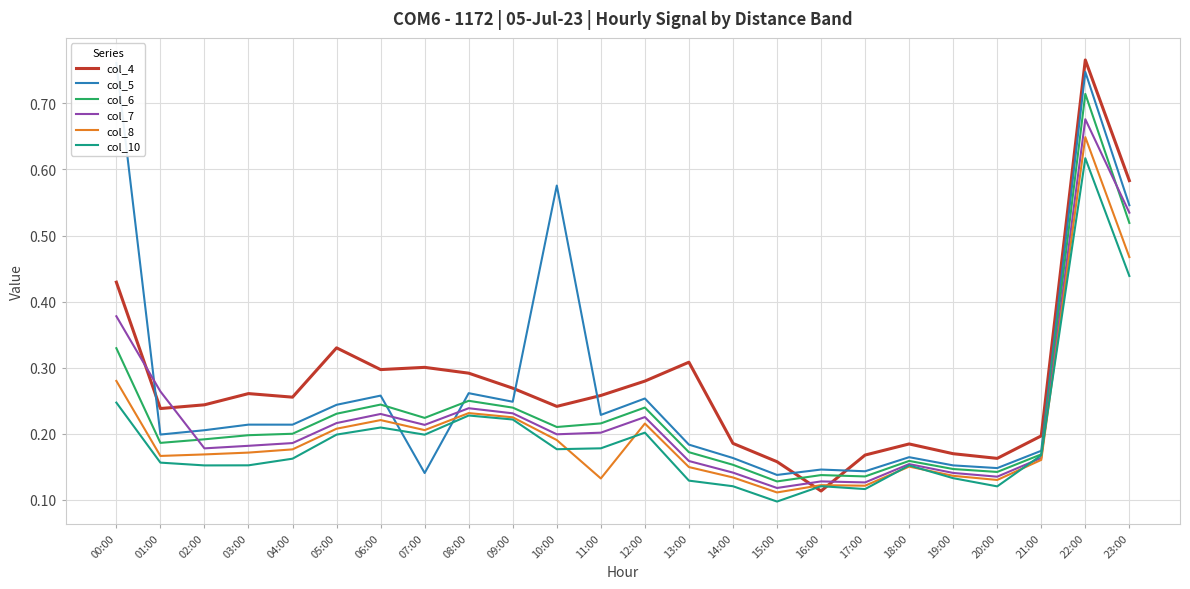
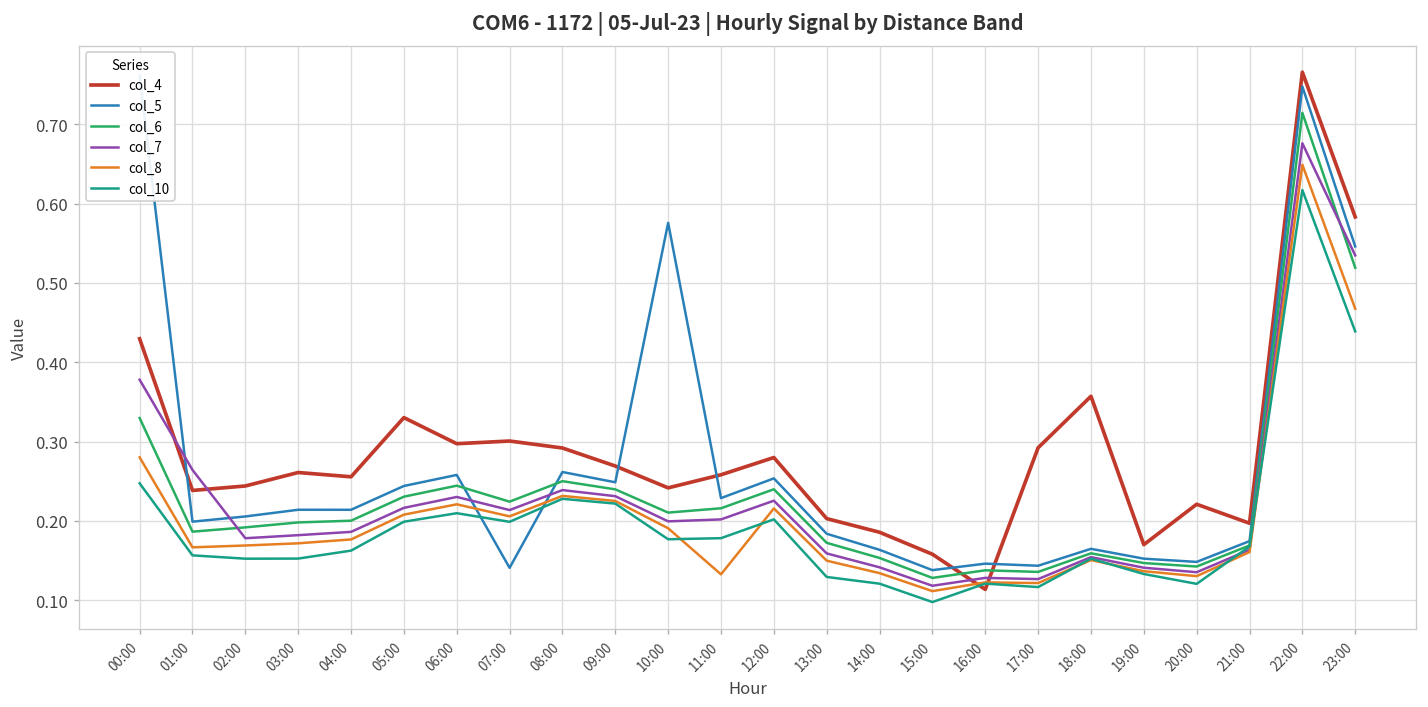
  {
    "col_4": {
      "00:00": 0.43,
      "01:00": 0.24,
      "02:00": 0.24,
      "03:00": 0.26,
      "04:00": 0.26,
      "05:00": 0.33,
      "06:00": 0.30,
      "07:00": 0.30,
      "08:00": 0.29,
      "09:00": 0.27,
      "10:00": 0.24,
      "11:00": 0.26,
      "12:00": 0.28,
-     "13:00": 0.31,
+     "13:00": 0.20,
      "14:00": 0.19,
      "15:00": 0.16,
      "16:00": 0.11,
-     "17:00": 0.17,
-     "18:00": 0.18,
+     "17:00": 0.29,
+     "18:00": 0.36,
      "19:00": 0.17,
-     "20:00": 0.16,
+     "20:00": 0.22,
      "21:00": 0.20,
      "22:00": 0.77,
      "23:00": 0.58
    },
    "col_5": {
      "01:00": 0.20,
      "02:00": 0.21,
      "03:00": 0.21,
      "04:00": 0.21,
      "05:00": 0.24,
      "06:00": 0.26,
      "07:00": 0.14,
      "08:00": 0.26,
      "09:00": 0.25,
      "10:00": 0.58,
      "11:00": 0.23,
      "12:00": 0.25,
      "13:00": 0.18,
      "14:00": 0.16,
      "15:00": 0.14,
      "16:00": 0.15,
      "17:00": 0.14,
      "18:00": 0.16,
      "19:00": 0.15,
      "20:00": 0.15,
      "21:00": 0.17,
      "22:00": 0.75,
      "23:00": 0.55
    },
    "col_7": {
      "00:00": 0.38,
      "01:00": 0.26,
      "02:00": 0.18,
      "03:00": 0.18,
      "04:00": 0.19,
      "05:00": 0.22,
      "06:00": 0.23,
      "07:00": 0.21,
      "08:00": 0.24,
      "09:00": 0.23,
      "10:00": 0.20,
      "11:00": 0.20,
      "12:00": 0.23,
      "13:00": 0.16,
      "14:00": 0.14,
      "15:00": 0.12,
      "16:00": 0.13,
      "17:00": 0.13,
      "19:00": 0.14,
      "20:00": 0.14,
      "22:00": 0.68,
      "23:00": 0.53
    },
    "col_8": {
      "00:00": 0.28,
      "01:00": 0.17,
      "02:00": 0.17,
      "03:00": 0.17,
      "04:00": 0.18,
      "05:00": 0.21,
      "06:00": 0.22,
      "07:00": 0.21,
      "10:00": 0.19,
      "11:00": 0.13,
      "12:00": 0.22,
      "13:00": 0.15,
      "14:00": 0.13,
      "15:00": 0.11,
      "17:00": 0.12,
      "20:00": 0.13,
      "22:00": 0.65,
      "23:00": 0.47
    }
  }
